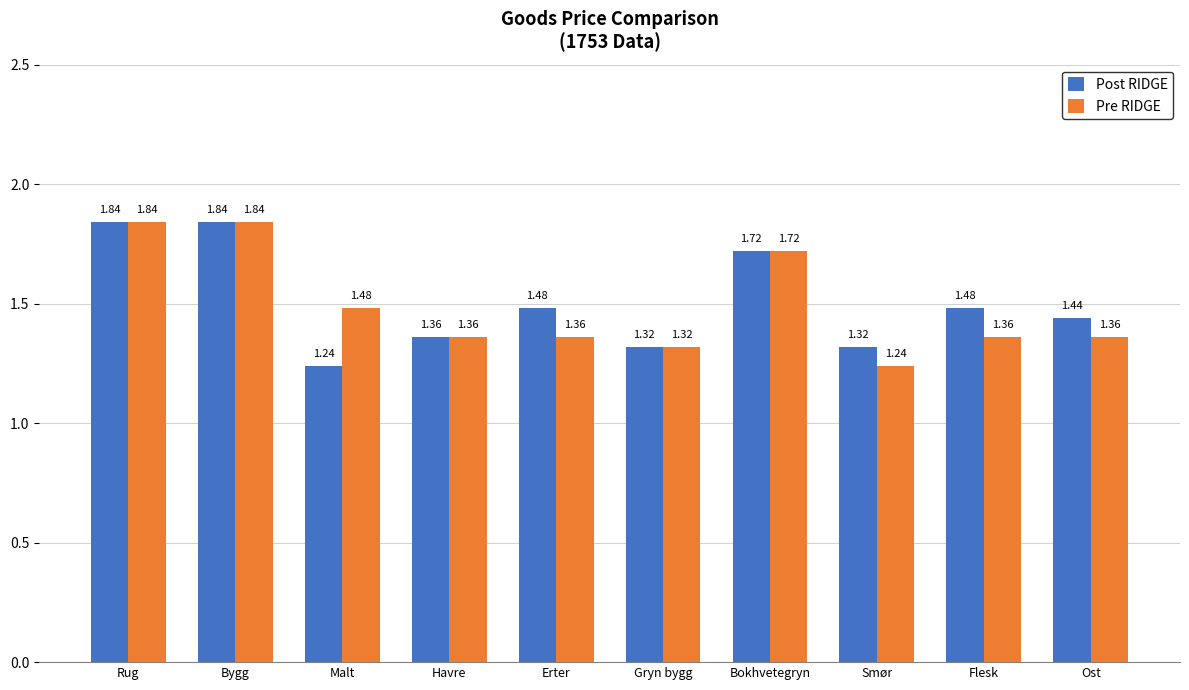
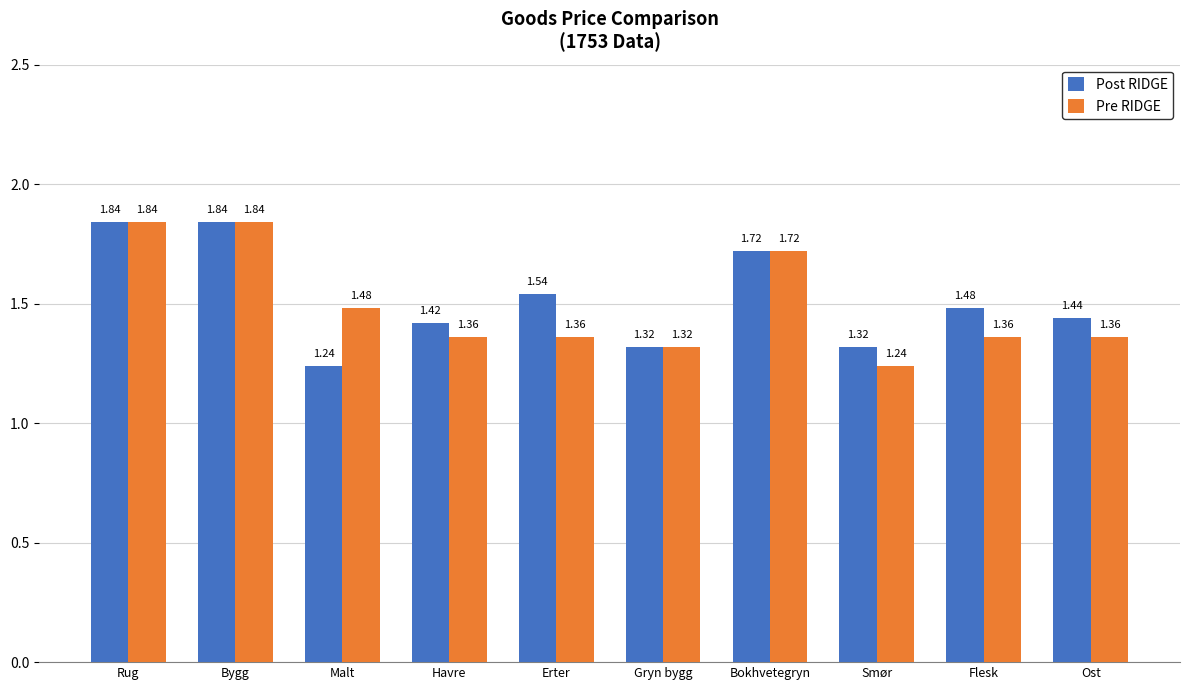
  {
    "Post RIDGE": {
      "Rug": 1.84,
      "Bygg": 1.84,
      "Malt": 1.24,
-     "Havre": 1.36,
-     "Erter": 1.48,
+     "Havre": 1.42,
+     "Erter": 1.54,
      "Gryn bygg": 1.32,
      "Bokhvetegryn": 1.72,
      "Smør": 1.32,
      "Flesk": 1.48,
      "Ost": 1.44
    },
    "Pre RIDGE": {
      "Rug": 1.84,
      "Bygg": 1.84,
      "Malt": 1.48,
      "Havre": 1.36,
      "Erter": 1.36,
      "Gryn bygg": 1.32,
      "Bokhvetegryn": 1.72,
      "Smør": 1.24,
      "Flesk": 1.36,
      "Ost": 1.36
    }
  }
